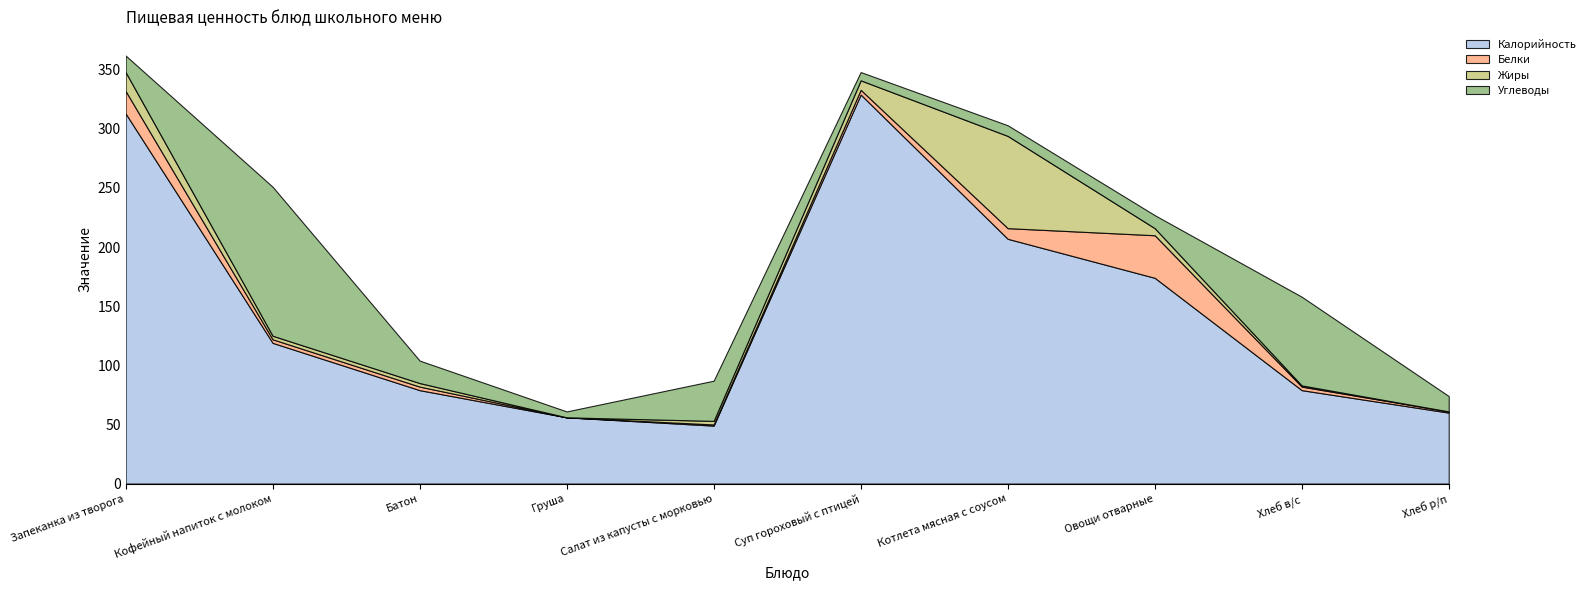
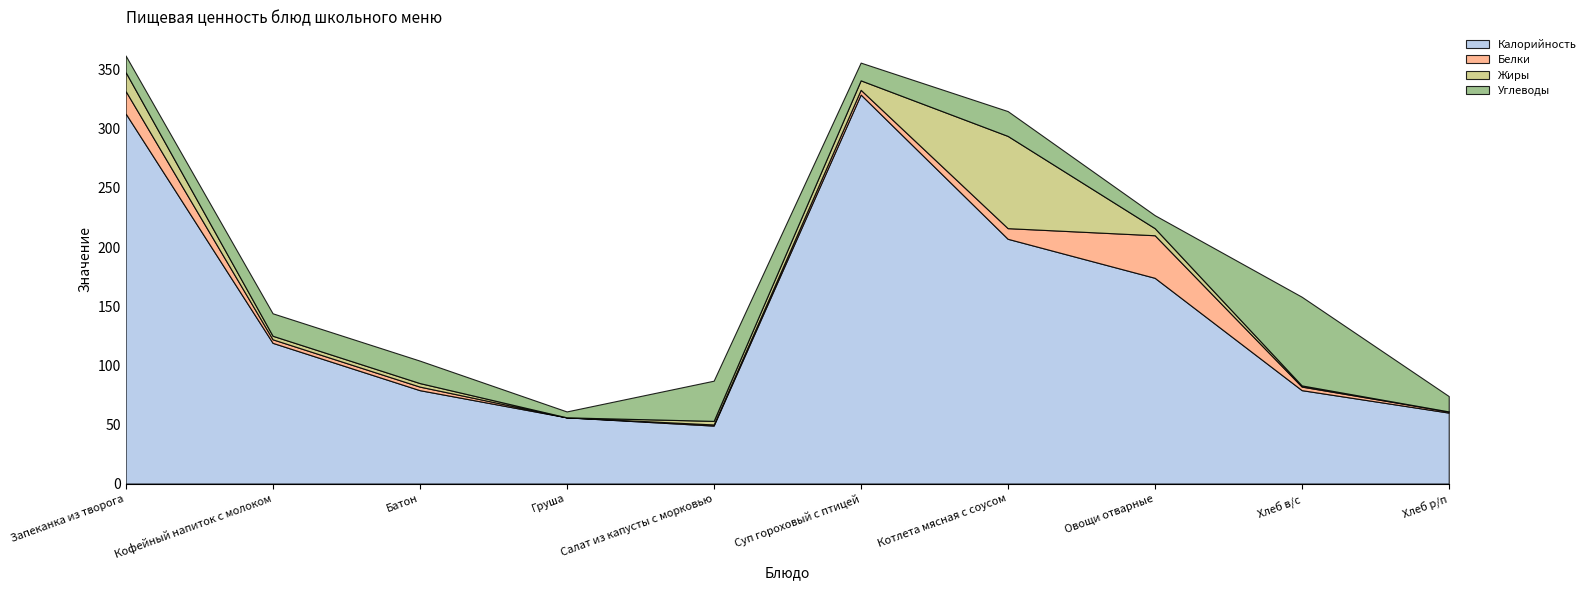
  {
    "Калорийность": {
      "Запеканка из творога": 313,
      "Кофейный напиток с молоком": 119,
      "Батон": 79,
      "Суп гороховый с птицей": 329,
      "Котлета мясная с соусом": 207,
      "Овощи отварные": 174,
      "Хлеб в/с": 79
    },
    "Белки": {
      "Запеканка из творога": 19,
      "Кофейный напиток с молоком": 3,
      "Батон": 3,
      "Суп гороховый с птицей": 4,
      "Котлета мясная с соусом": 9,
      "Овощи отварные": 36
    },
    "Жиры": {
      "Запеканка из творога": 16,
      "Кофейный напиток с молоком": 3,
      "Батон": 3,
      "Салат из капусты с морковью": 3,
      "Суп гороховый с птицей": 8,
      "Котлета мясная с соусом": 78,
      "Овощи отварные": 6
    },
    "Углеводы": {
      "Запеканка из творога": 14,
-     "Кофейный напиток с молоком": 126,
+     "Кофейный напиток с молоком": 19,
      "Батон": 19,
      "Груша": 5,
      "Салат из капусты с морковью": 34,
-     "Суп гороховый с птицей": 7,
-     "Котлета мясная с соусом": 9,
+     "Суп гороховый с птицей": 15,
+     "Котлета мясная с соусом": 21,
      "Овощи отварные": 11,
      "Хлеб в/с": 75,
      "Хлеб р/п": 13
    }
  }
